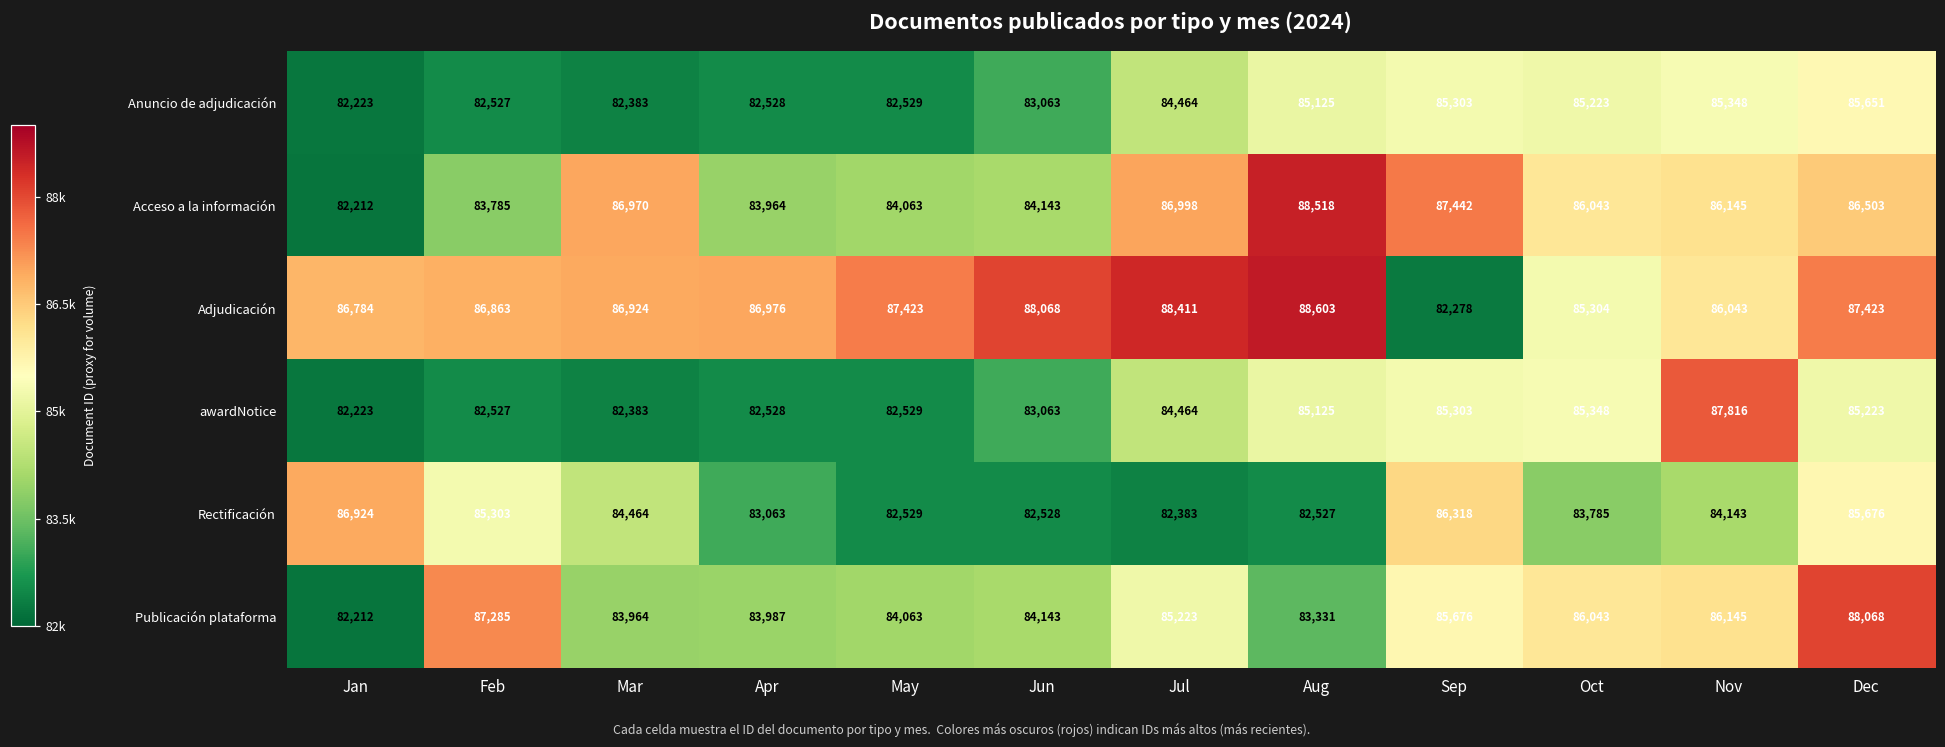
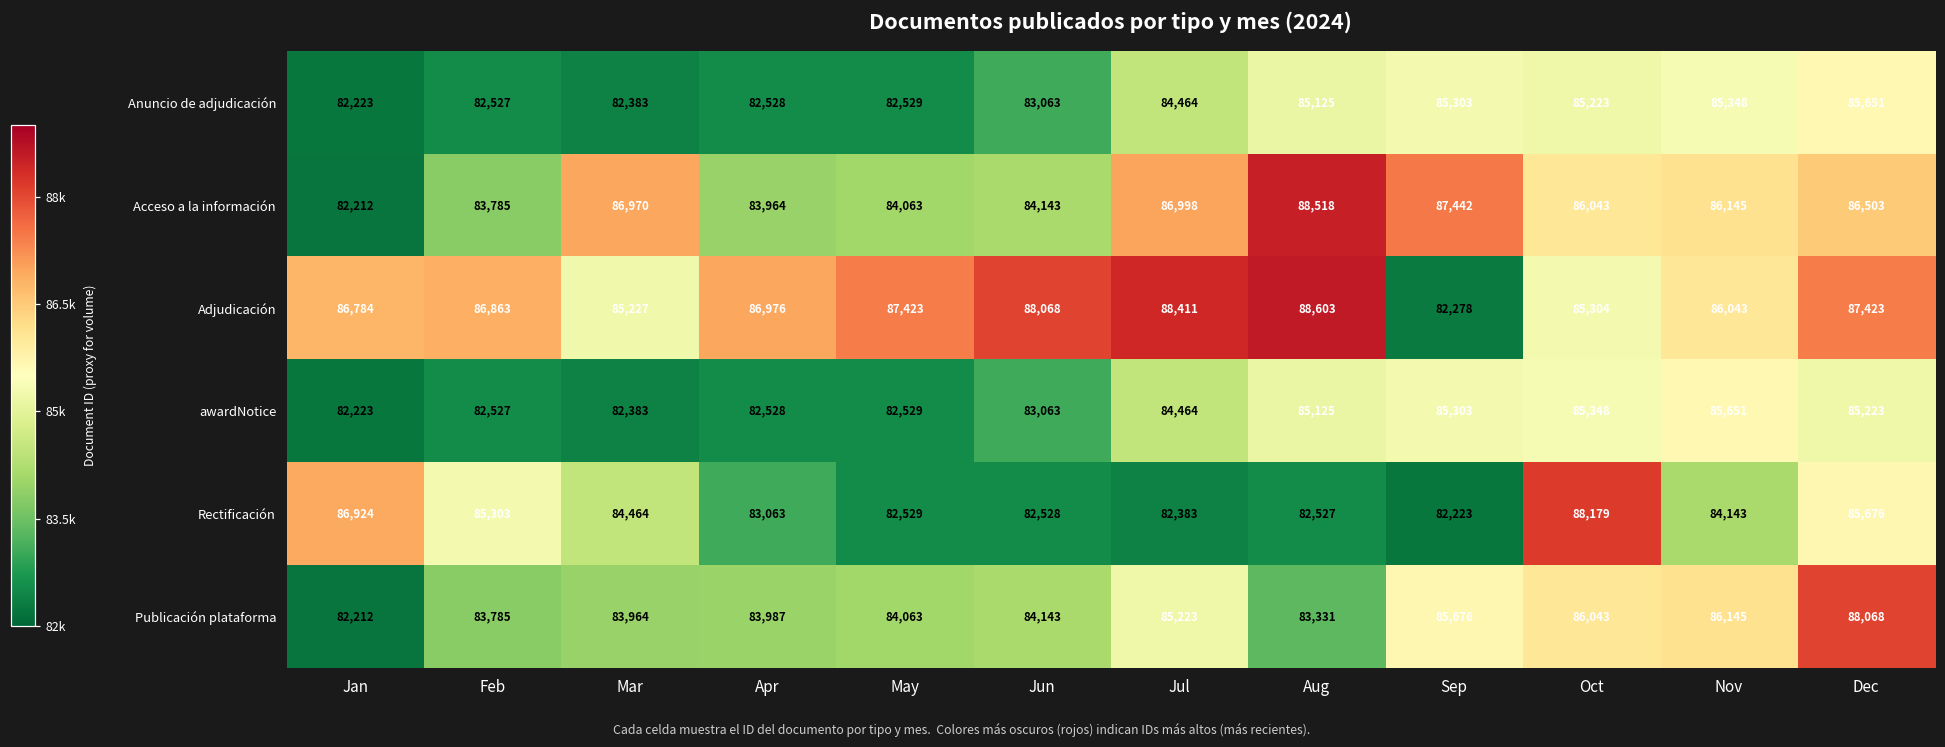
  {
    "Anuncio de adjudicación": {
      "Jan": "82,223",
      "Feb": "82,527",
      "Mar": "82,383",
      "Apr": "82,528",
      "May": "82,529",
      "Jun": "83,063",
      "Jul": "84,464",
      "Aug": "85,125",
      "Sep": "85,303",
      "Oct": "85,223",
      "Nov": "85,348",
      "Dec": "85,651"
    },
    "Acceso a la información": {
      "Jan": "82,212",
      "Feb": "83,785",
      "Mar": "86,970",
      "Apr": "83,964",
      "May": "84,063",
      "Jun": "84,143",
      "Jul": "86,998",
      "Aug": "88,518",
      "Sep": "87,442",
      "Oct": "86,043",
      "Nov": "86,145",
      "Dec": "86,503"
    },
    "Adjudicación": {
      "Jan": "86,784",
      "Feb": "86,863",
-     "Mar": "86,924",
+     "Mar": "85,227",
      "Apr": "86,976",
      "May": "87,423",
      "Jun": "88,068",
      "Jul": "88,411",
      "Aug": "88,603",
      "Sep": "82,278",
      "Oct": "85,304",
      "Nov": "86,043",
      "Dec": "87,423"
    },
    "awardNotice": {
      "Jan": "82,223",
      "Feb": "82,527",
      "Mar": "82,383",
      "Apr": "82,528",
      "May": "82,529",
      "Jun": "83,063",
      "Jul": "84,464",
      "Aug": "85,125",
      "Sep": "85,303",
      "Oct": "85,348",
-     "Nov": "87,816",
+     "Nov": "85,651",
      "Dec": "85,223"
    },
    "Rectificación": {
      "Jan": "86,924",
      "Feb": "85,303",
      "Mar": "84,464",
      "Apr": "83,063",
      "May": "82,529",
      "Jun": "82,528",
      "Jul": "82,383",
      "Aug": "82,527",
-     "Sep": "86,318",
-     "Oct": "83,785",
+     "Sep": "82,223",
+     "Oct": "88,179",
      "Nov": "84,143",
      "Dec": "85,676"
    },
    "Publicación plataforma": {
      "Jan": "82,212",
-     "Feb": "87,285",
+     "Feb": "83,785",
      "Mar": "83,964",
      "Apr": "83,987",
      "May": "84,063",
      "Jun": "84,143",
      "Jul": "85,223",
      "Aug": "83,331",
      "Sep": "85,676",
      "Oct": "86,043",
      "Nov": "86,145",
      "Dec": "88,068"
    }
  }
